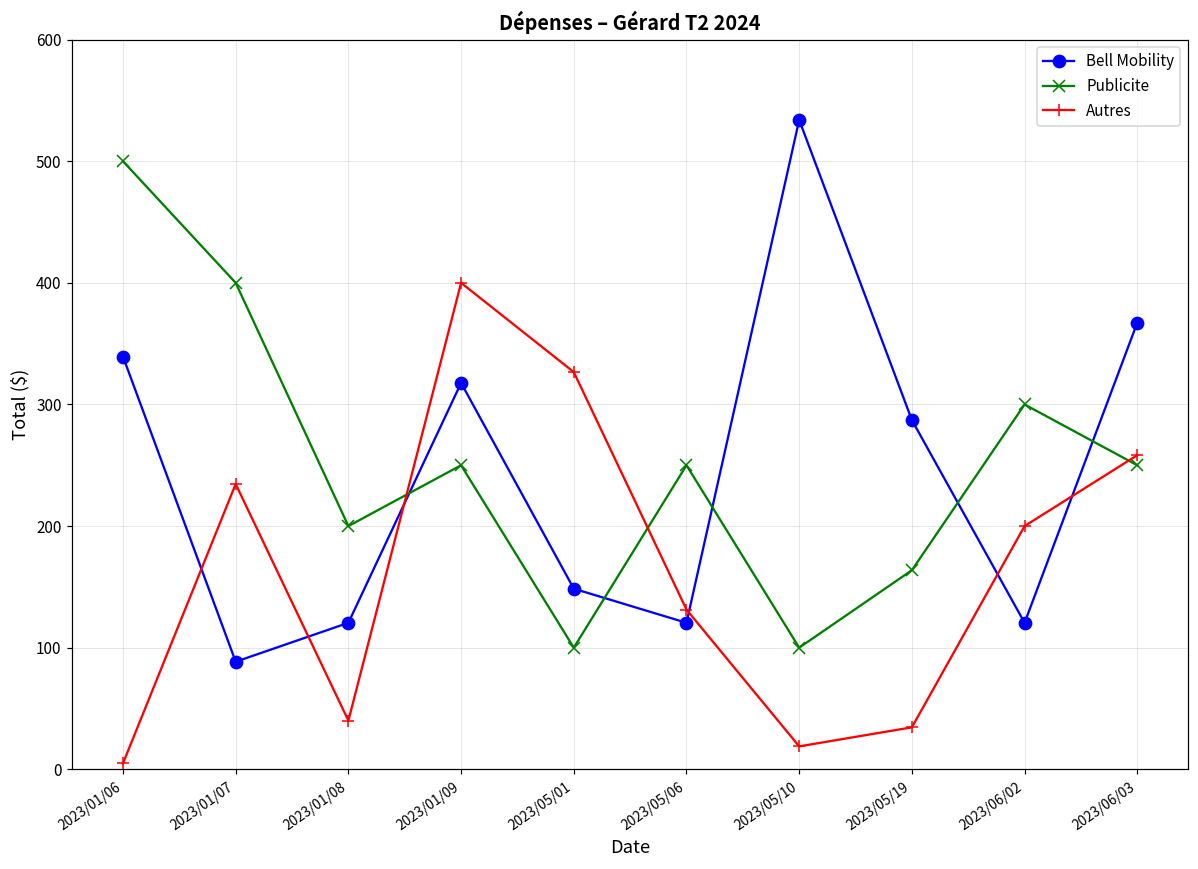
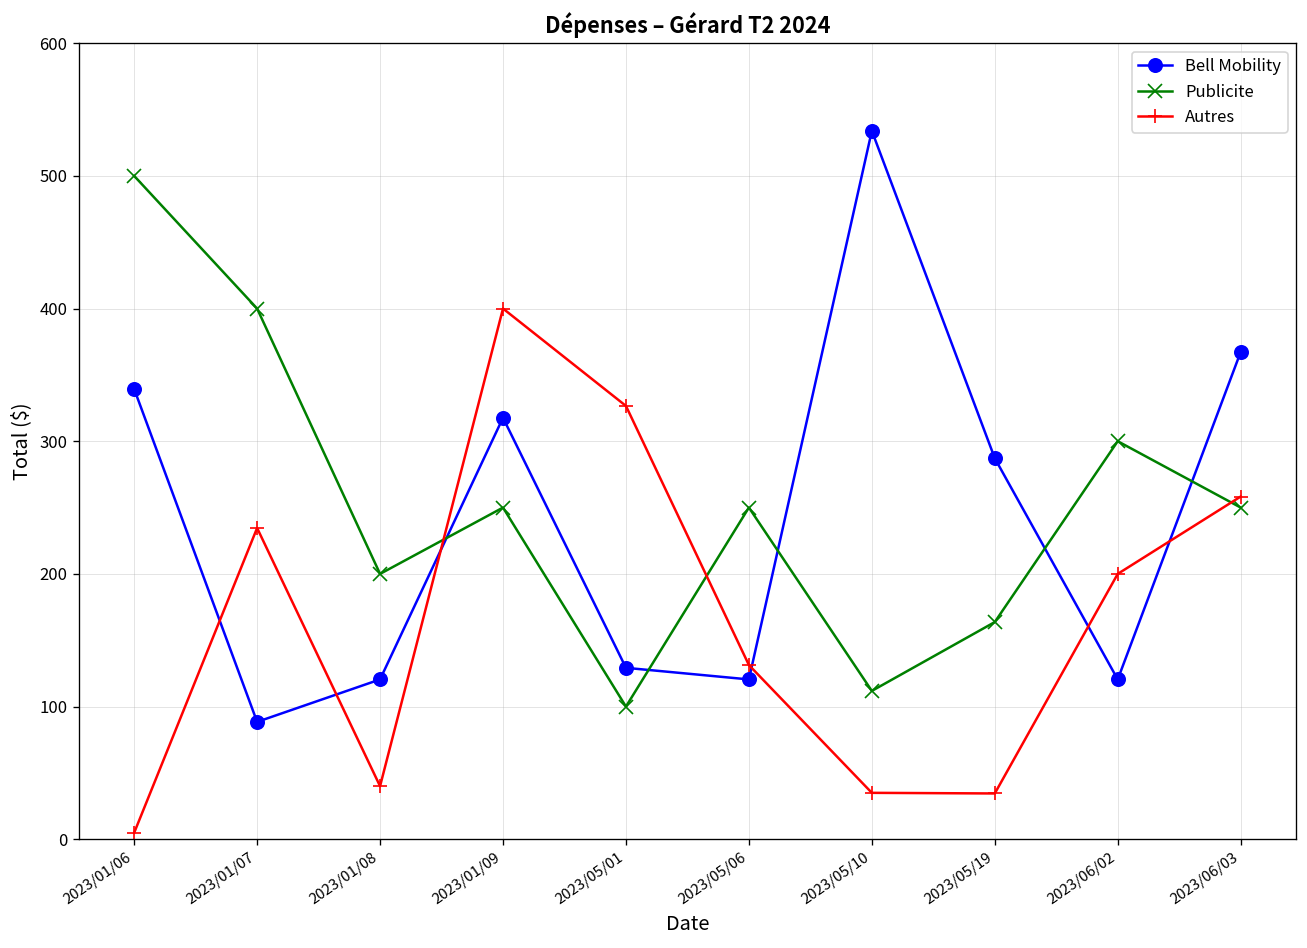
  {
    "Bell Mobility": {
      "2023/01/06": 339,
      "2023/01/07": 88,
      "2023/01/08": 120,
      "2023/01/09": 318,
-     "2023/05/01": 149,
+     "2023/05/01": 129,
      "2023/05/06": 120,
      "2023/05/10": 534,
      "2023/05/19": 287,
      "2023/06/02": 120,
      "2023/06/03": 367
    },
    "Publicite": {
      "2023/01/06": 500,
      "2023/01/07": 400,
      "2023/01/08": 200,
      "2023/01/09": 250,
      "2023/05/01": 100,
      "2023/05/06": 250,
-     "2023/05/10": 100,
+     "2023/05/10": 112,
      "2023/05/19": 164,
      "2023/06/02": 300,
      "2023/06/03": 250
    },
    "Autres": {
      "2023/01/06": 5,
      "2023/01/07": 235,
      "2023/01/08": 40,
      "2023/01/09": 400,
      "2023/05/01": 327,
      "2023/05/06": 131,
-     "2023/05/10": 19,
+     "2023/05/10": 35,
      "2023/05/19": 35,
      "2023/06/02": 200,
      "2023/06/03": 258
    }
  }
